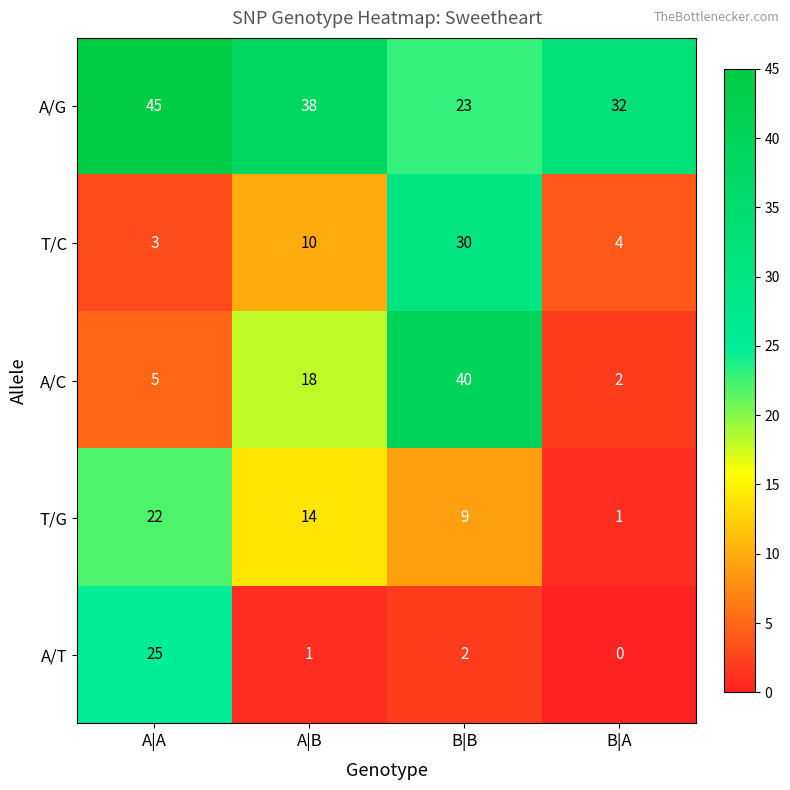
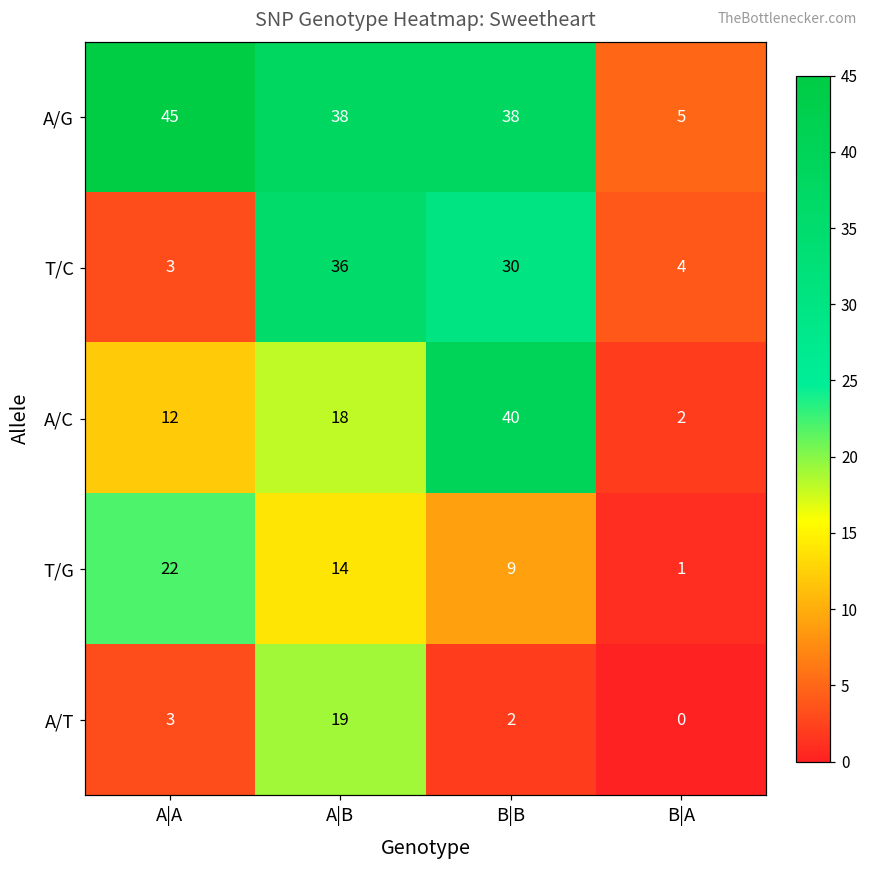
  {
    "A/G": {
      "A|A": 45,
      "A|B": 38,
-     "B|B": 23,
-     "B|A": 32
+     "B|B": 38,
+     "B|A": 5
    },
    "T/C": {
      "A|A": 3,
-     "A|B": 10,
+     "A|B": 36,
      "B|B": 30,
      "B|A": 4
    },
    "A/C": {
-     "A|A": 5,
+     "A|A": 12,
      "A|B": 18,
      "B|B": 40,
      "B|A": 2
    },
    "T/G": {
      "A|A": 22,
      "A|B": 14,
      "B|B": 9,
      "B|A": 1
    },
    "A/T": {
-     "A|A": 25,
-     "A|B": 1,
+     "A|A": 3,
+     "A|B": 19,
      "B|B": 2,
      "B|A": 0
    }
  }
